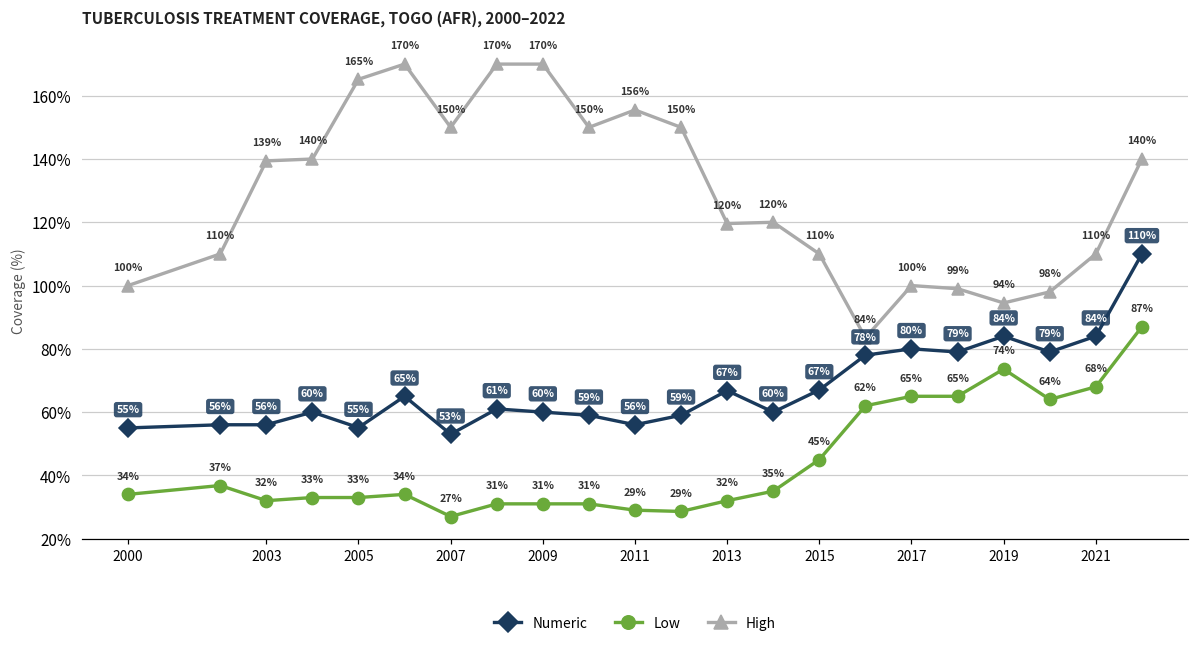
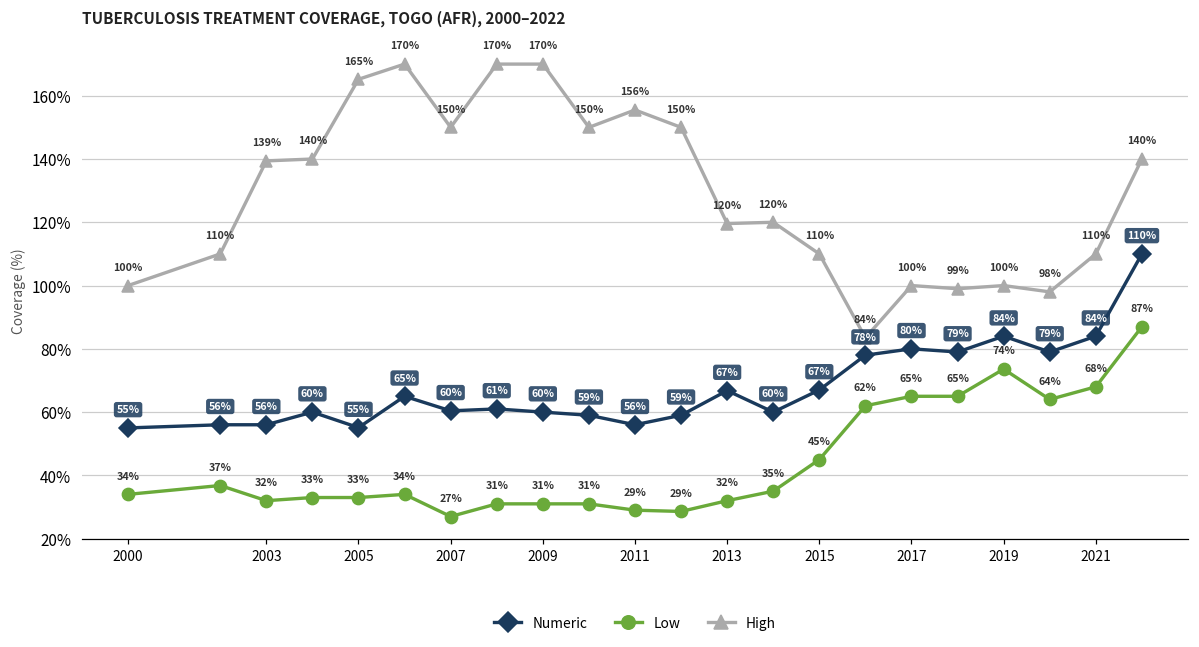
  {
    "Numeric": {
-     "2007": "53%"
+     "2007": "60%"
    },
    "Low": {
      "2000": "34%",
      "2003": "32%",
      "2005": "33%",
      "2007": "27%",
      "2009": "31%",
      "2011": "29%",
      "2013": "32%",
      "2015": "45%",
      "2017": "65%",
      "2019": "74%",
      "2021": "68%"
    },
    "High": {
      "2000": "100%",
      "2003": "139%",
      "2005": "165%",
      "2007": "150%",
      "2009": "170%",
      "2011": "156%",
      "2013": "120%",
      "2015": "110%",
      "2017": "100%",
-     "2019": "94%",
+     "2019": "100%",
      "2021": "110%"
    }
  }
